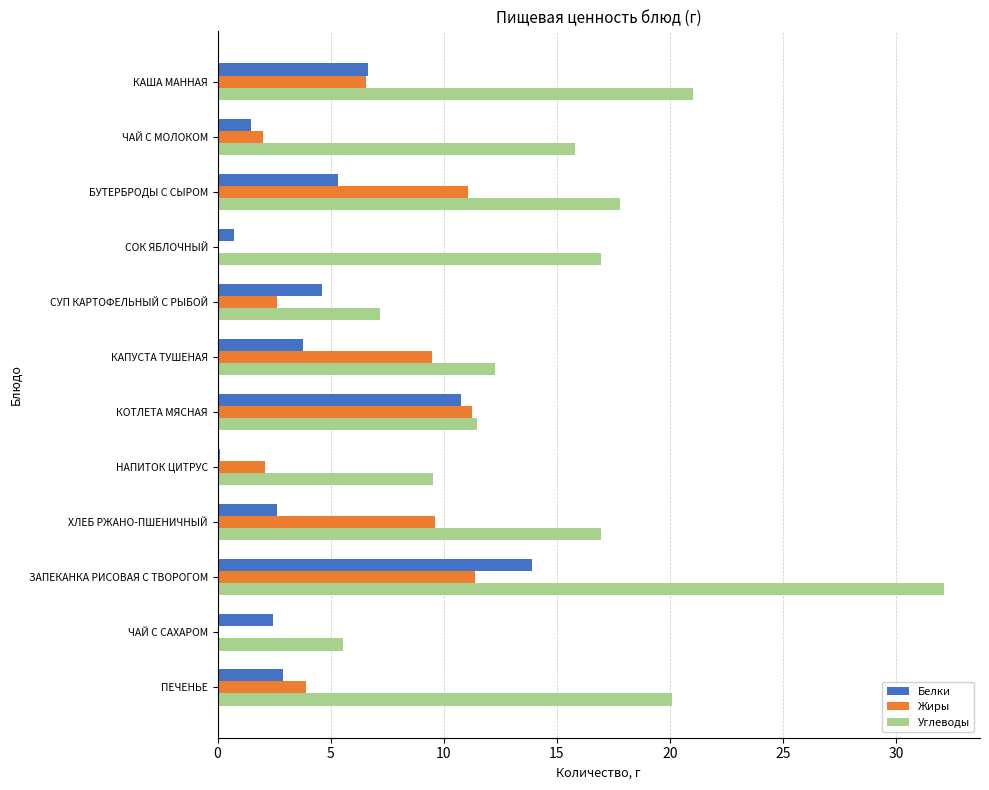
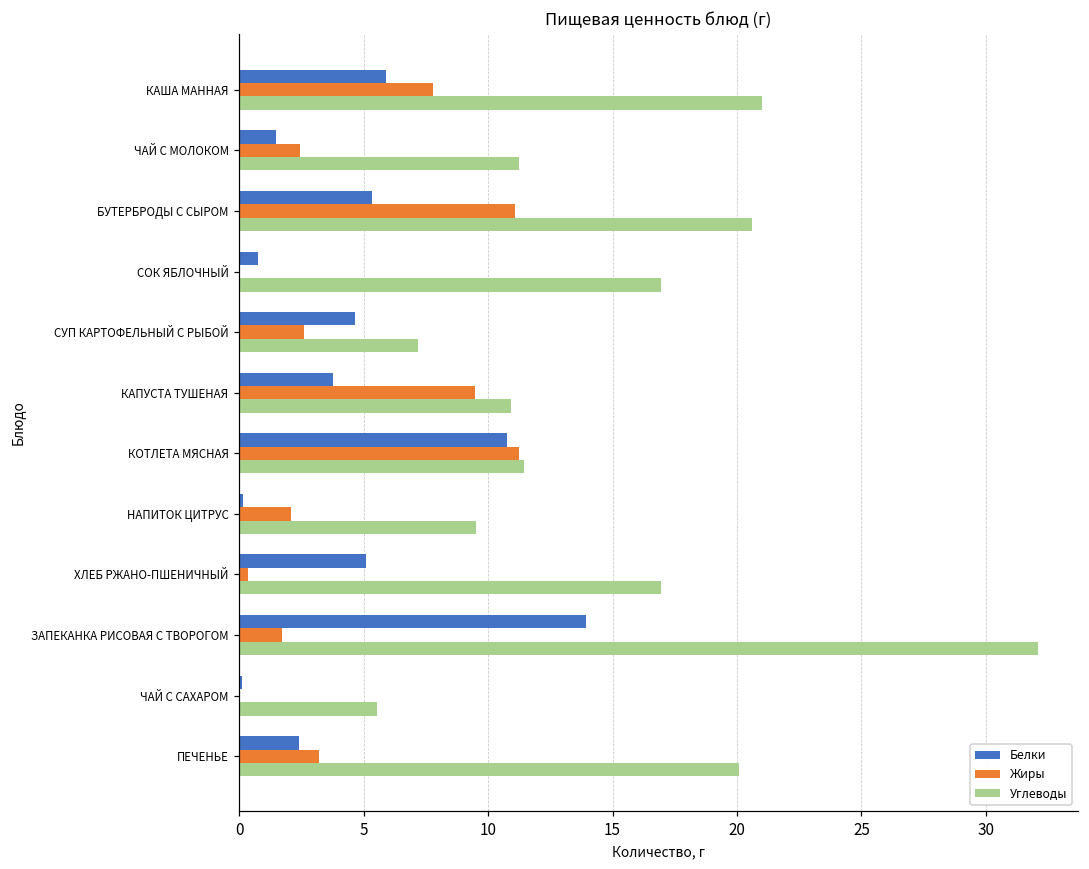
  {
    "Белки": {
-     "КАША МАННАЯ": 6.6,
+     "КАША МАННАЯ": 5.9,
      "ЧАЙ С МОЛОКОМ": 1.5,
      "БУТЕРБРОДЫ С СЫРОМ": 5.3,
      "СОК ЯБЛОЧНЫЙ": 0.8,
      "СУП КАРТОФЕЛЬНЫЙ С РЫБОЙ": 4.6,
      "КАПУСТА ТУШЕНАЯ": 3.8,
      "КОТЛЕТА МЯСНАЯ": 10.8,
      "НАПИТОК ЦИТРУС": 0.1,
-     "ХЛЕБ РЖАНО-ПШЕНИЧНЫЙ": 2.7,
+     "ХЛЕБ РЖАНО-ПШЕНИЧНЫЙ": 5.1,
      "ЗАПЕКАНКА РИСОВАЯ С ТВОРОГОМ": 13.9,
-     "ЧАЙ С САХАРОМ": 2.5,
-     "ПЕЧЕНЬЕ": 2.9
+     "ЧАЙ С САХАРОМ": 0.1,
+     "ПЕЧЕНЬЕ": 2.4
    },
    "Жиры": {
-     "КАША МАННАЯ": 6.6,
-     "ЧАЙ С МОЛОКОМ": 2.0,
+     "КАША МАННАЯ": 7.8,
+     "ЧАЙ С МОЛОКОМ": 2.4,
      "БУТЕРБРОДЫ С СЫРОМ": 11.1,
      "СОК ЯБЛОЧНЫЙ": 0.0,
      "СУП КАРТОФЕЛЬНЫЙ С РЫБОЙ": 2.6,
      "КАПУСТА ТУШЕНАЯ": 9.5,
      "КОТЛЕТА МЯСНАЯ": 11.3,
      "НАПИТОК ЦИТРУС": 2.1,
-     "ХЛЕБ РЖАНО-ПШЕНИЧНЫЙ": 9.6,
-     "ЗАПЕКАНКА РИСОВАЯ С ТВОРОГОМ": 11.4,
+     "ХЛЕБ РЖАНО-ПШЕНИЧНЫЙ": 0.4,
+     "ЗАПЕКАНКА РИСОВАЯ С ТВОРОГОМ": 1.7,
      "ЧАЙ С САХАРОМ": 0.0,
-     "ПЕЧЕНЬЕ": 3.9
+     "ПЕЧЕНЬЕ": 3.2
    },
    "Углеводы": {
      "КАША МАННАЯ": 21.0,
-     "ЧАЙ С МОЛОКОМ": 15.8,
-     "БУТЕРБРОДЫ С СЫРОМ": 17.8,
+     "ЧАЙ С МОЛОКОМ": 11.3,
+     "БУТЕРБРОДЫ С СЫРОМ": 20.6,
      "СОК ЯБЛОЧНЫЙ": 17.0,
      "СУП КАРТОФЕЛЬНЫЙ С РЫБОЙ": 7.2,
-     "КАПУСТА ТУШЕНАЯ": 12.3,
+     "КАПУСТА ТУШЕНАЯ": 10.9,
      "КОТЛЕТА МЯСНАЯ": 11.5,
      "НАПИТОК ЦИТРУС": 9.5,
      "ХЛЕБ РЖАНО-ПШЕНИЧНЫЙ": 17.0,
      "ЗАПЕКАНКА РИСОВАЯ С ТВОРОГОМ": 32.1,
      "ЧАЙ С САХАРОМ": 5.5,
      "ПЕЧЕНЬЕ": 20.1
    }
  }
